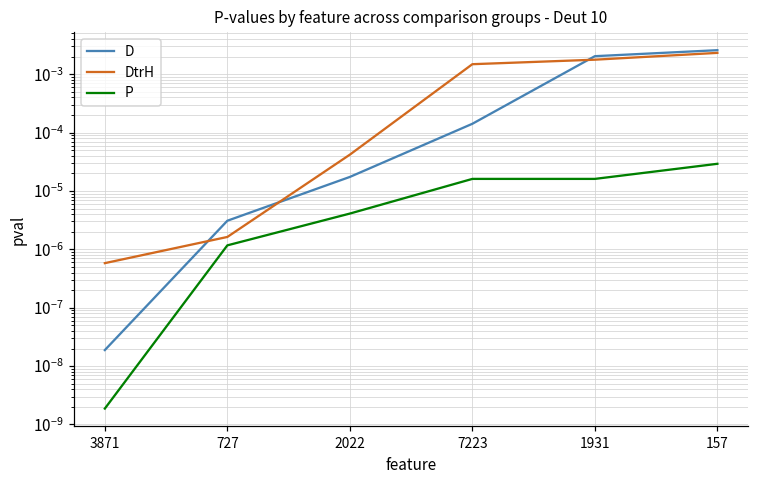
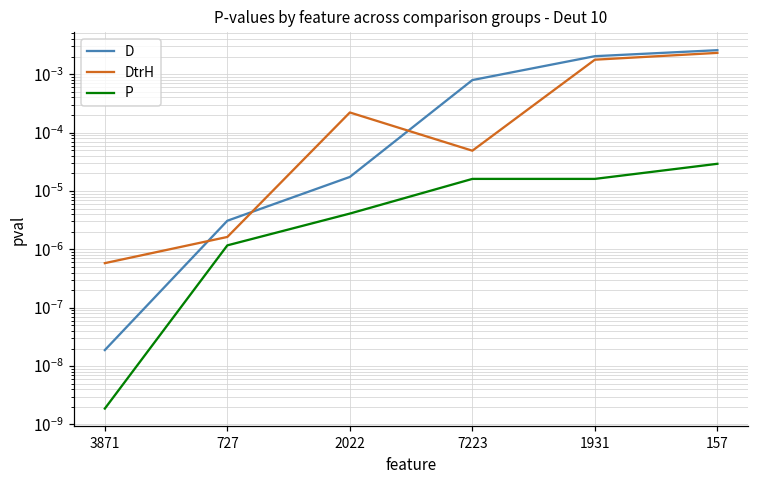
  {
    "D": {
      "3871": 0.000000019,
      "727": 0.000003,
      "2022": 0.000017,
-     "7223": 0.00014,
+     "7223": 0.0008,
      "1931": 0.0020
    },
    "DtrH": {
      "3871": 0.0000006,
      "727": 0.0000016,
-     "2022": 0.00004,
-     "7223": 0.0015,
+     "2022": 0.00022,
+     "7223": 0.00005,
      "1931": 0.0018
    },
    "P": {
      "3871": 0.0000000019,
      "727": 0.0000012,
      "2022": 0.000004,
      "7223": 0.000016,
      "1931": 0.000016,
      "157": 0.00003
    }
  }
